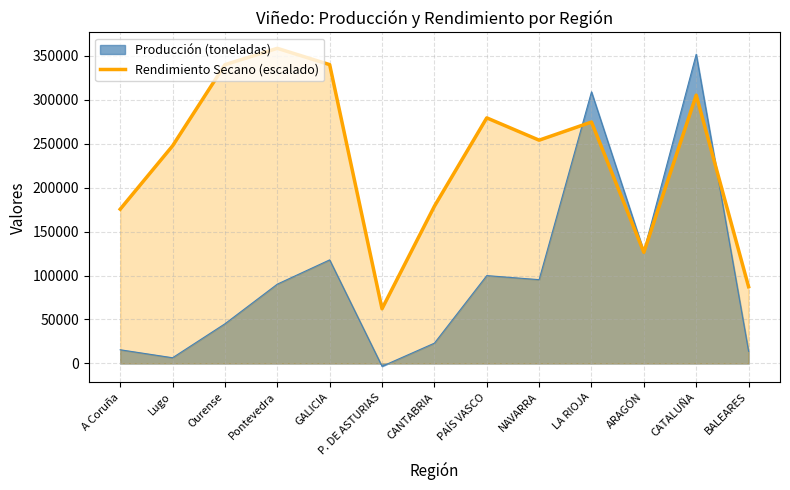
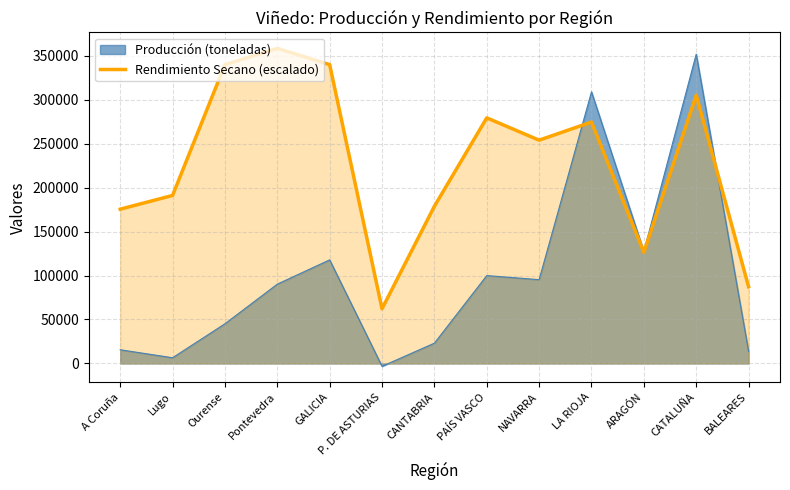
  {
    "Rendimiento Secano (escalado)": {
      "A Coruña": 180000,
-     "Lugo": 250000,
+     "Lugo": 190000,
      "GALICIA": 340000,
      "P. DE ASTURIAS": 60000,
      "CANTABRIA": 180000,
      "PAÍS VASCO": 280000,
      "NAVARRA": 250000,
      "LA RIOJA": 270000,
      "CATALUÑA": 310000,
      "BALEARES": 90000
    }
  }
